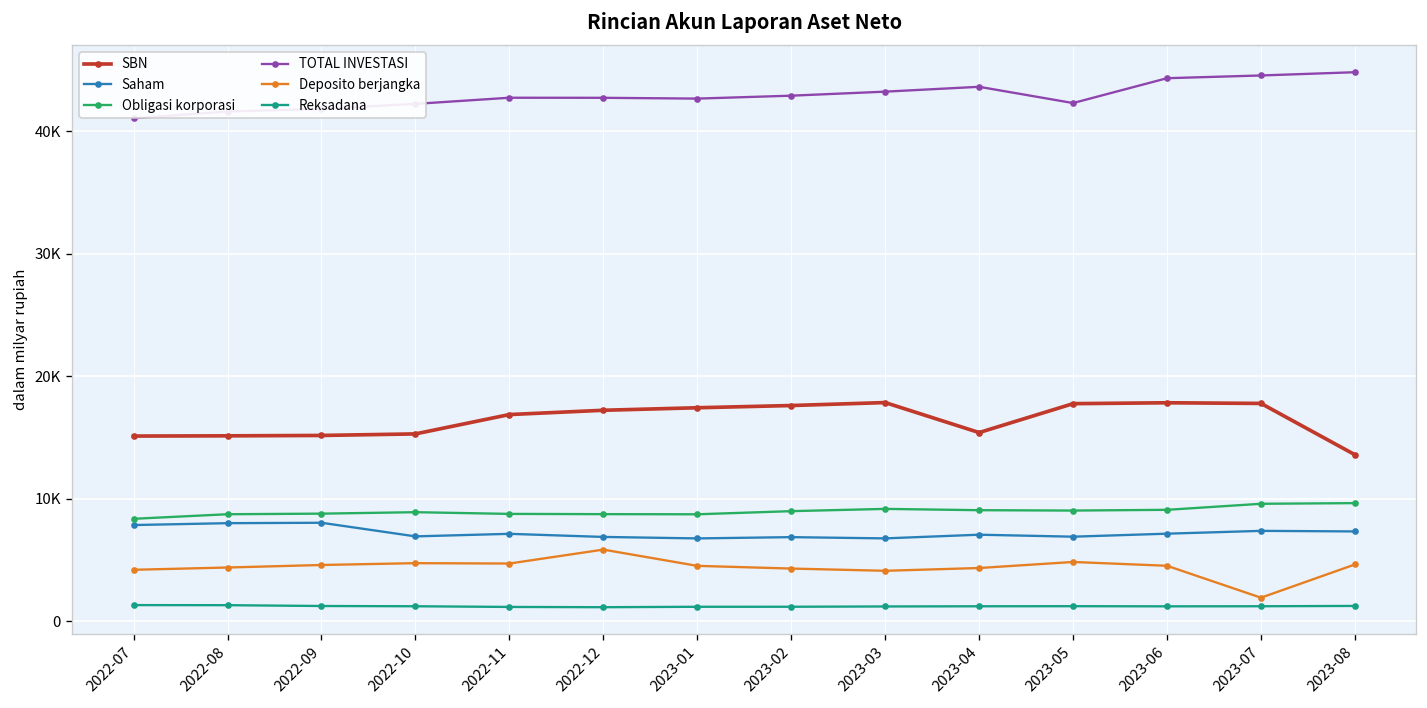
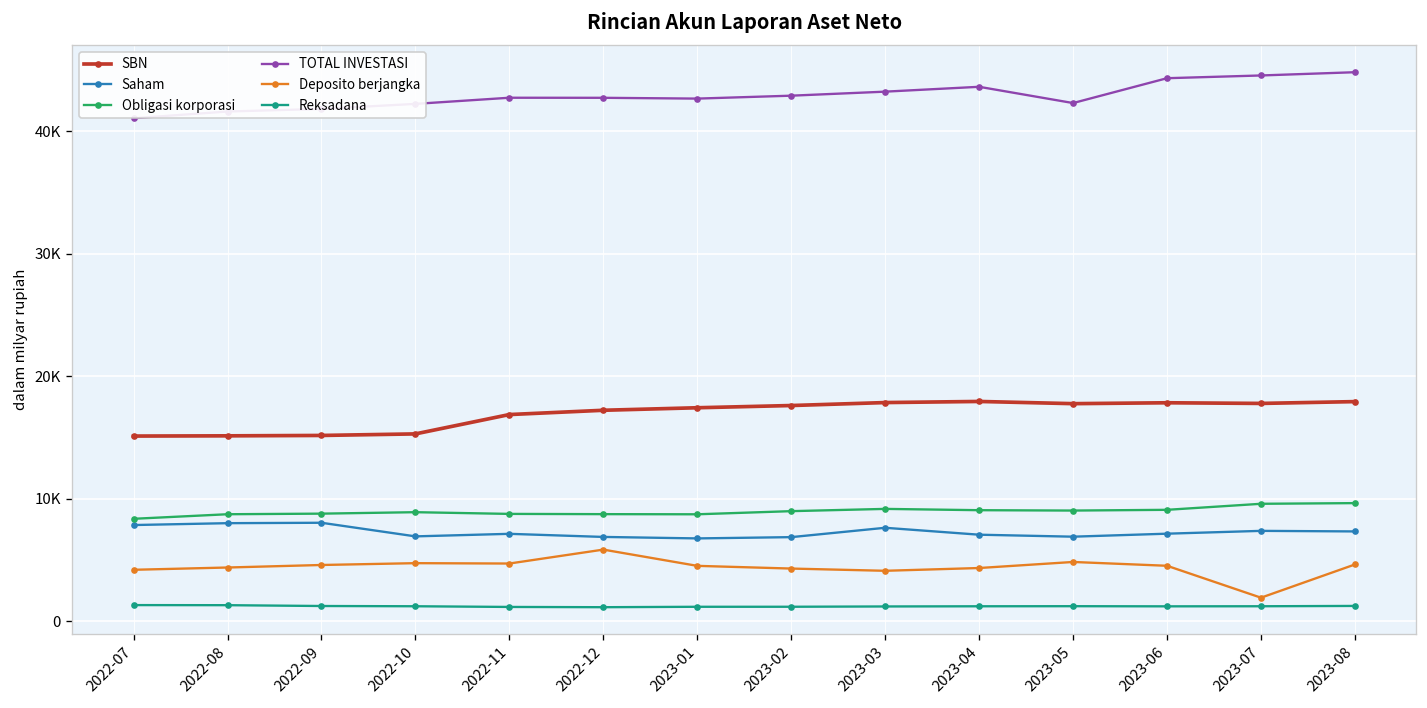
  {
    "SBN": {
      "2022-07": 15100,
      "2022-08": 15100,
      "2022-09": 15200,
      "2022-10": 15300,
      "2022-11": 16900,
      "2022-12": 17200,
      "2023-01": 17400,
      "2023-02": 17600,
      "2023-03": 17800,
-     "2023-04": 15400,
+     "2023-04": 17900,
      "2023-05": 17800,
      "2023-06": 17800,
      "2023-07": 17800,
-     "2023-08": 13600
+     "2023-08": 17900
    },
    "Saham": {
      "2022-07": 7900,
      "2022-08": 8000,
      "2022-09": 8000,
      "2022-10": 6900,
      "2022-11": 7100,
      "2022-12": 6900,
      "2023-01": 6800,
      "2023-02": 6900,
-     "2023-03": 6800,
+     "2023-03": 7600,
      "2023-04": 7100,
      "2023-05": 6900,
      "2023-06": 7200,
      "2023-07": 7400,
      "2023-08": 7300
    },
    "TOTAL INVESTASI": {
      "2022-07": 41100,
      "2022-11": 42700,
      "2022-12": 42700,
      "2023-01": 42700,
      "2023-02": 42900,
      "2023-03": 43200,
      "2023-04": 43600,
      "2023-05": 42300,
      "2023-06": 44300,
      "2023-07": 44500,
      "2023-08": 44800
    },
    "Deposito berjangka": {
      "2022-07": 4200,
      "2022-08": 4400,
      "2022-09": 4600,
      "2022-10": 4700,
      "2022-11": 4700,
      "2022-12": 5900,
      "2023-01": 4500,
      "2023-02": 4300,
      "2023-03": 4100,
      "2023-04": 4300,
      "2023-05": 4800,
      "2023-06": 4500,
      "2023-07": 1900,
      "2023-08": 4600
    }
  }
